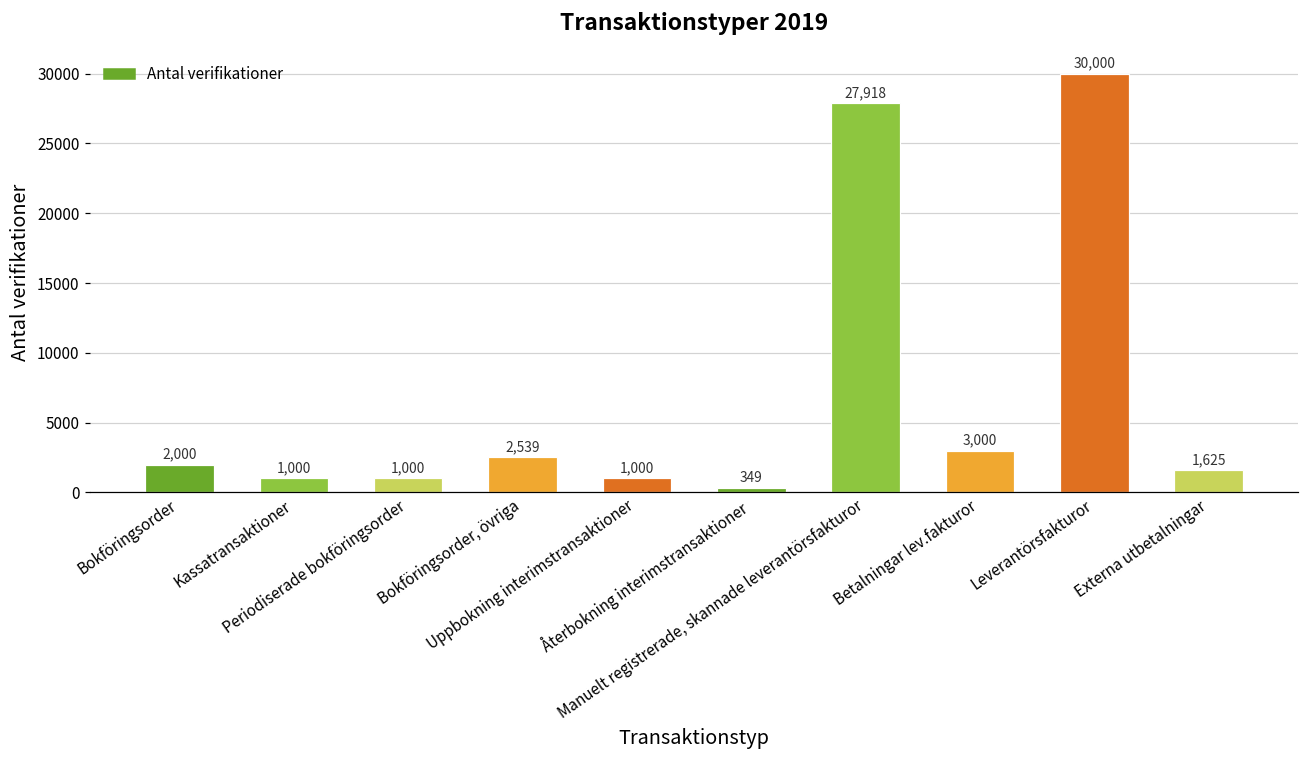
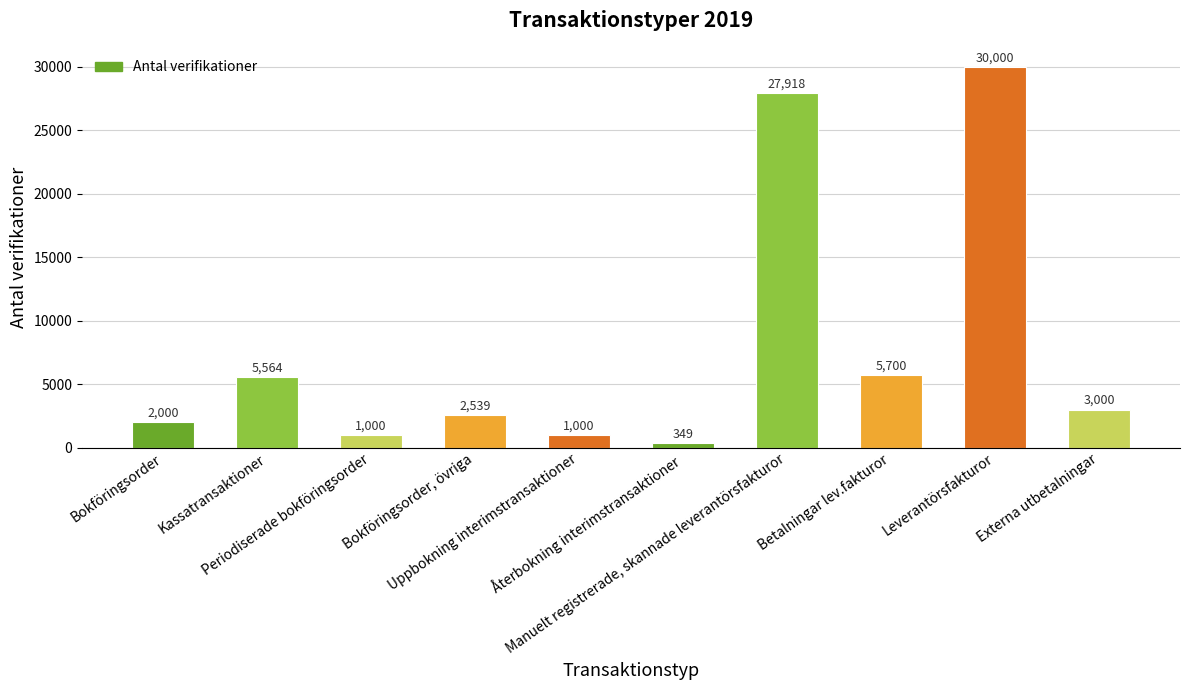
  {
    "Bokföringsorder": "2,000",
-   "Kassatransaktioner": "1,000",
+   "Kassatransaktioner": "5,564",
    "Periodiserade bokföringsorder": "1,000",
    "Bokföringsorder, övriga": "2,539",
    "Uppbokning interimstransaktioner": "1,000",
    "Återbokning interimstransaktioner": "349",
    "Manuelt registrerade, skannade leverantörsfakturor": "27,918",
-   "Betalningar lev.fakturor": "3,000",
+   "Betalningar lev.fakturor": "5,700",
    "Leverantörsfakturor": "30,000",
-   "Externa utbetalningar": "1,625"
+   "Externa utbetalningar": "3,000"
  }
